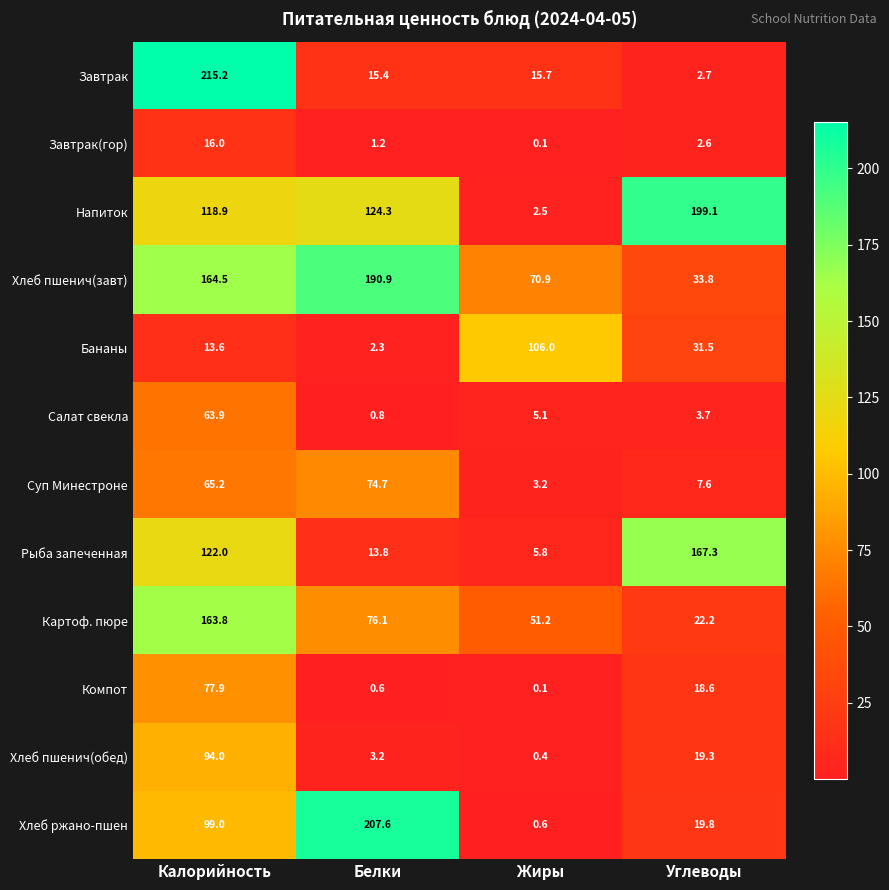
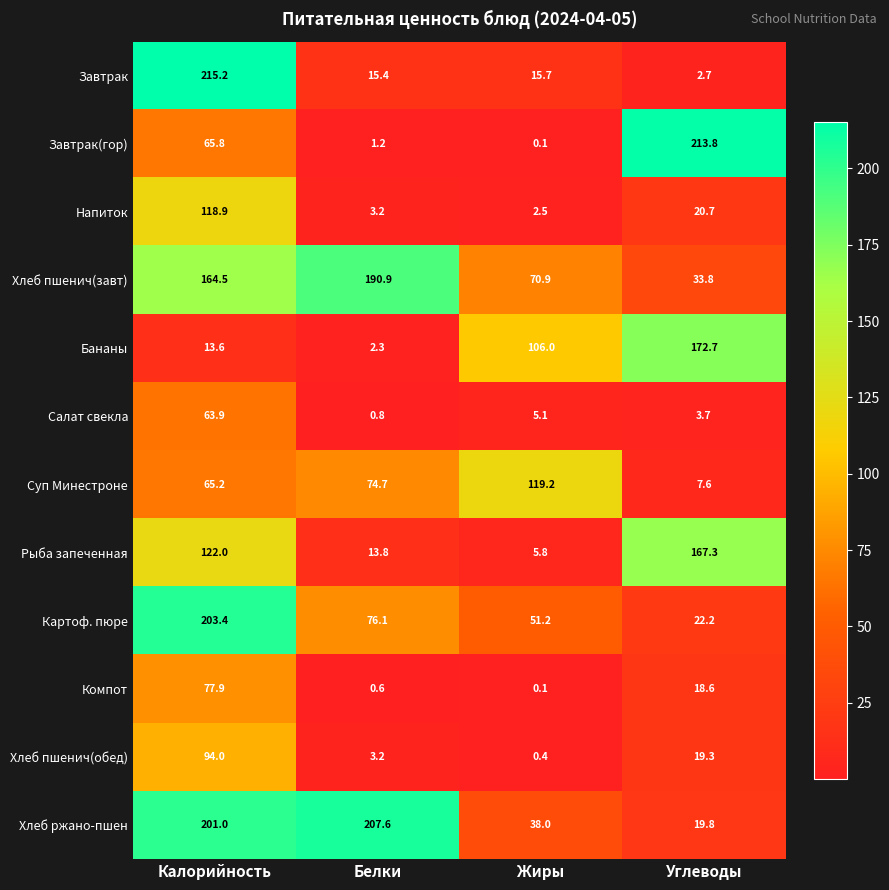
  {
    "Завтрак": {
      "Калорийность": 215.2,
      "Белки": 15.4,
      "Жиры": 15.7,
      "Углеводы": 2.7
    },
    "Завтрак(гор)": {
-     "Калорийность": 16.0,
+     "Калорийность": 65.8,
      "Белки": 1.2,
      "Жиры": 0.1,
-     "Углеводы": 2.6
+     "Углеводы": 213.8
    },
    "Напиток": {
      "Калорийность": 118.9,
-     "Белки": 124.3,
+     "Белки": 3.2,
      "Жиры": 2.5,
-     "Углеводы": 199.1
+     "Углеводы": 20.7
    },
    "Хлеб пшенич(завт)": {
      "Калорийность": 164.5,
      "Белки": 190.9,
      "Жиры": 70.9,
      "Углеводы": 33.8
    },
    "Бананы": {
      "Калорийность": 13.6,
      "Белки": 2.3,
      "Жиры": 106.0,
-     "Углеводы": 31.5
+     "Углеводы": 172.7
    },
    "Салат свекла": {
      "Калорийность": 63.9,
      "Белки": 0.8,
      "Жиры": 5.1,
      "Углеводы": 3.7
    },
    "Суп Минестроне": {
      "Калорийность": 65.2,
      "Белки": 74.7,
-     "Жиры": 3.2,
+     "Жиры": 119.2,
      "Углеводы": 7.6
    },
    "Рыба запеченная": {
      "Калорийность": 122.0,
      "Белки": 13.8,
      "Жиры": 5.8,
      "Углеводы": 167.3
    },
    "Картоф. пюре": {
-     "Калорийность": 163.8,
+     "Калорийность": 203.4,
      "Белки": 76.1,
      "Жиры": 51.2,
      "Углеводы": 22.2
    },
    "Компот": {
      "Калорийность": 77.9,
      "Белки": 0.6,
      "Жиры": 0.1,
      "Углеводы": 18.6
    },
    "Хлеб пшенич(обед)": {
      "Калорийность": 94.0,
      "Белки": 3.2,
      "Жиры": 0.4,
      "Углеводы": 19.3
    },
    "Хлеб ржано-пшен": {
-     "Калорийность": 99.0,
+     "Калорийность": 201.0,
      "Белки": 207.6,
-     "Жиры": 0.6,
+     "Жиры": 38.0,
      "Углеводы": 19.8
    }
  }
